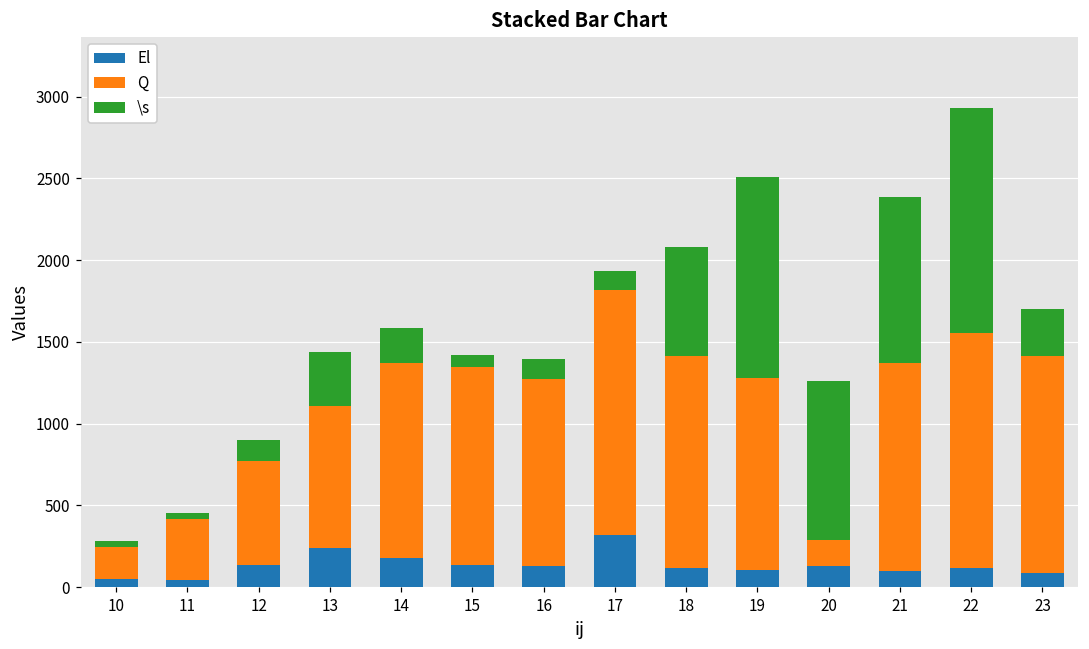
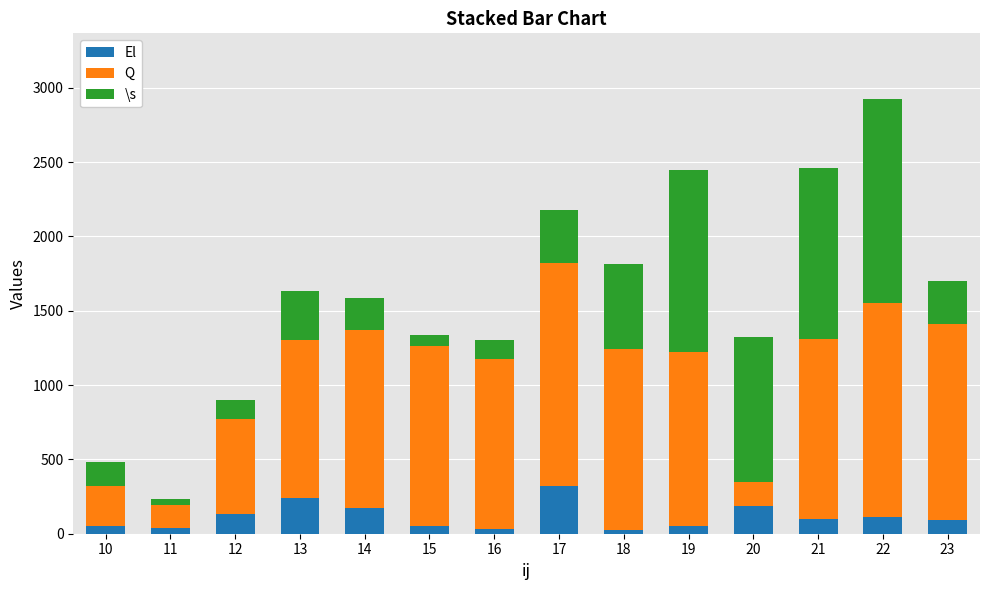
  {
    "El": {
      "10": 50,
      "11": 40,
      "12": 130,
      "13": 240,
      "14": 180,
-     "15": 130,
-     "16": 130,
+     "15": 50,
+     "16": 40,
      "17": 320,
-     "18": 120,
-     "19": 110,
-     "20": 130,
+     "18": 30,
+     "19": 50,
+     "20": 190,
      "21": 100,
      "22": 110,
      "23": 90
    },
    "Q": {
-     "10": 200,
-     "11": 380,
+     "10": 270,
+     "11": 150,
      "12": 640,
-     "13": 870,
+     "13": 1070,
      "14": 1200,
      "15": 1210,
      "16": 1140,
      "17": 1500,
-     "18": 1290,
+     "18": 1220,
      "19": 1170,
      "20": 160,
-     "21": 1270,
+     "21": 1210,
      "22": 1440,
      "23": 1330
    },
    "\\s": {
-     "10": 30,
+     "10": 160,
      "11": 40,
      "12": 120,
      "13": 330,
      "14": 210,
      "15": 70,
      "16": 130,
-     "17": 110,
-     "18": 670,
+     "17": 360,
+     "18": 570,
      "19": 1230,
      "20": 980,
-     "21": 1010,
+     "21": 1150,
      "22": 1380,
      "23": 290
    }
  }
